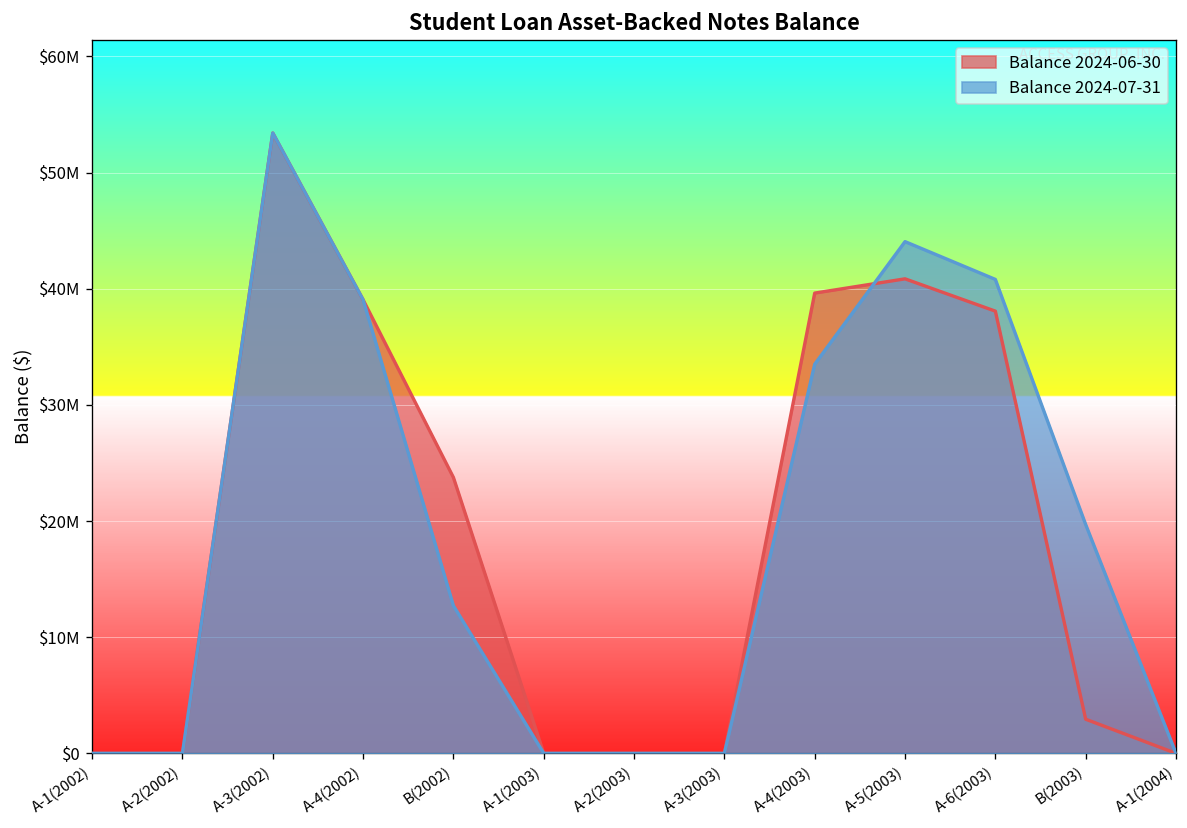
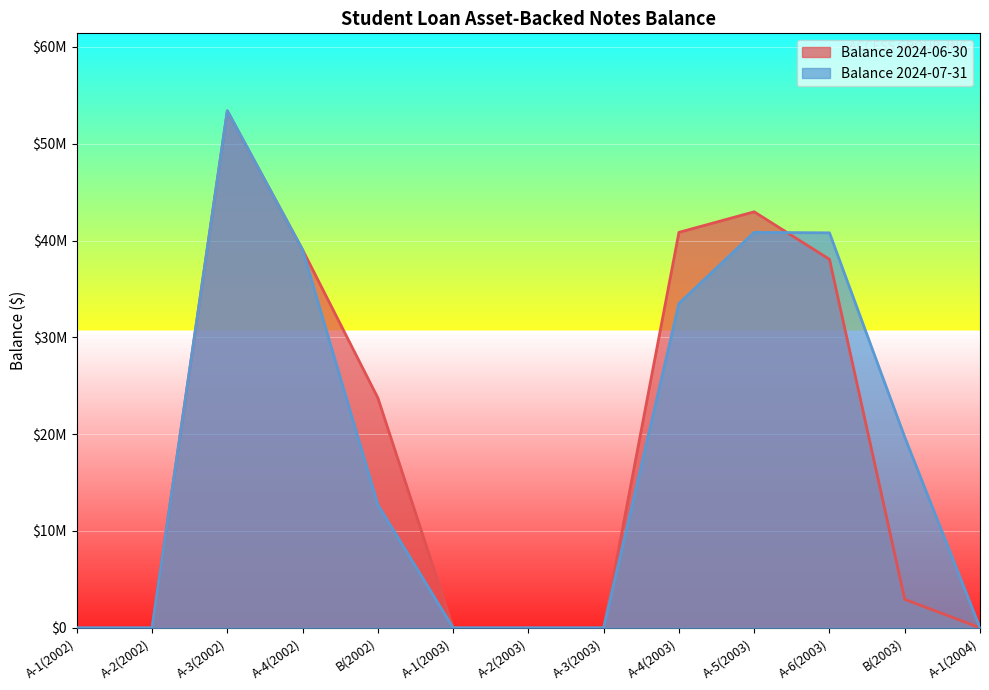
  {
    "Balance 2024-06-30": {
      "B(2002)": "$24000000",
-     "A-4(2003)": "$40000000",
-     "A-5(2003)": "$41000000",
+     "A-4(2003)": "$41000000",
+     "A-5(2003)": "$43000000",
      "A-6(2003)": "$38000000",
      "B(2003)": "$3000000"
    },
    "Balance 2024-07-31": {
      "B(2002)": "$13000000",
      "A-4(2003)": "$34000000",
-     "A-5(2003)": "$44000000",
+     "A-5(2003)": "$41000000",
      "A-6(2003)": "$41000000",
      "B(2003)": "$20000000"
    }
  }
